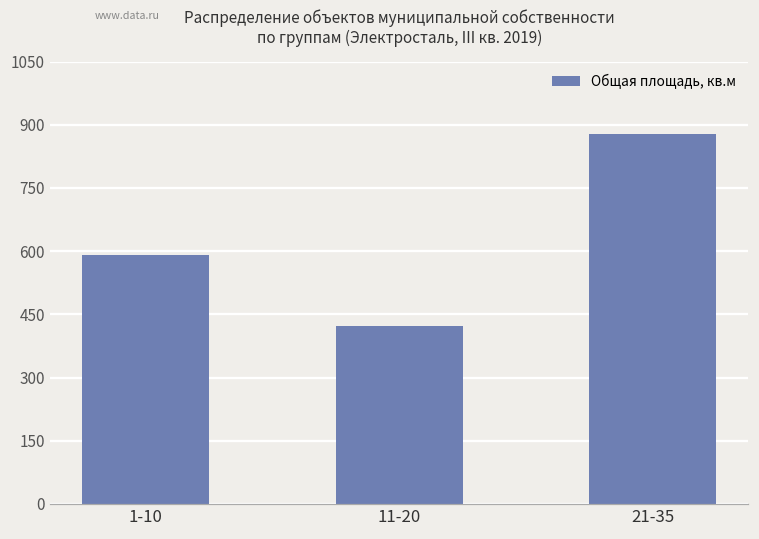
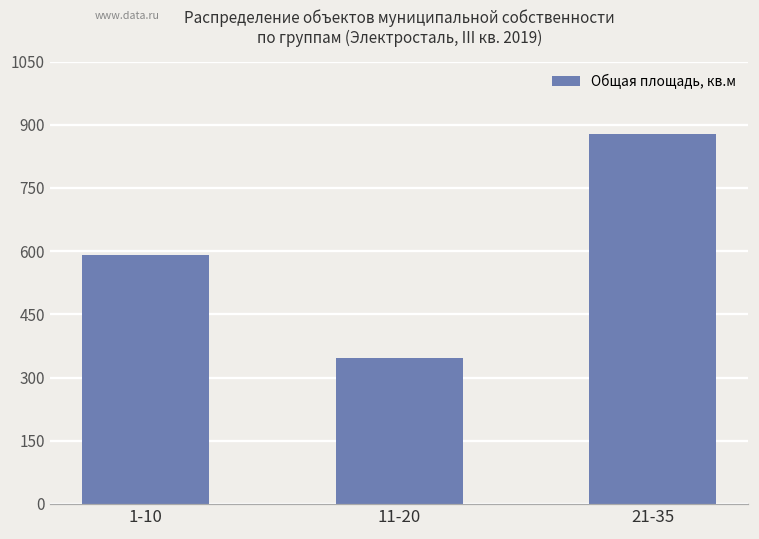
  {
    "1-10": 590,
-   "11-20": 420,
+   "11-20": 350,
    "21-35": 880
  }
